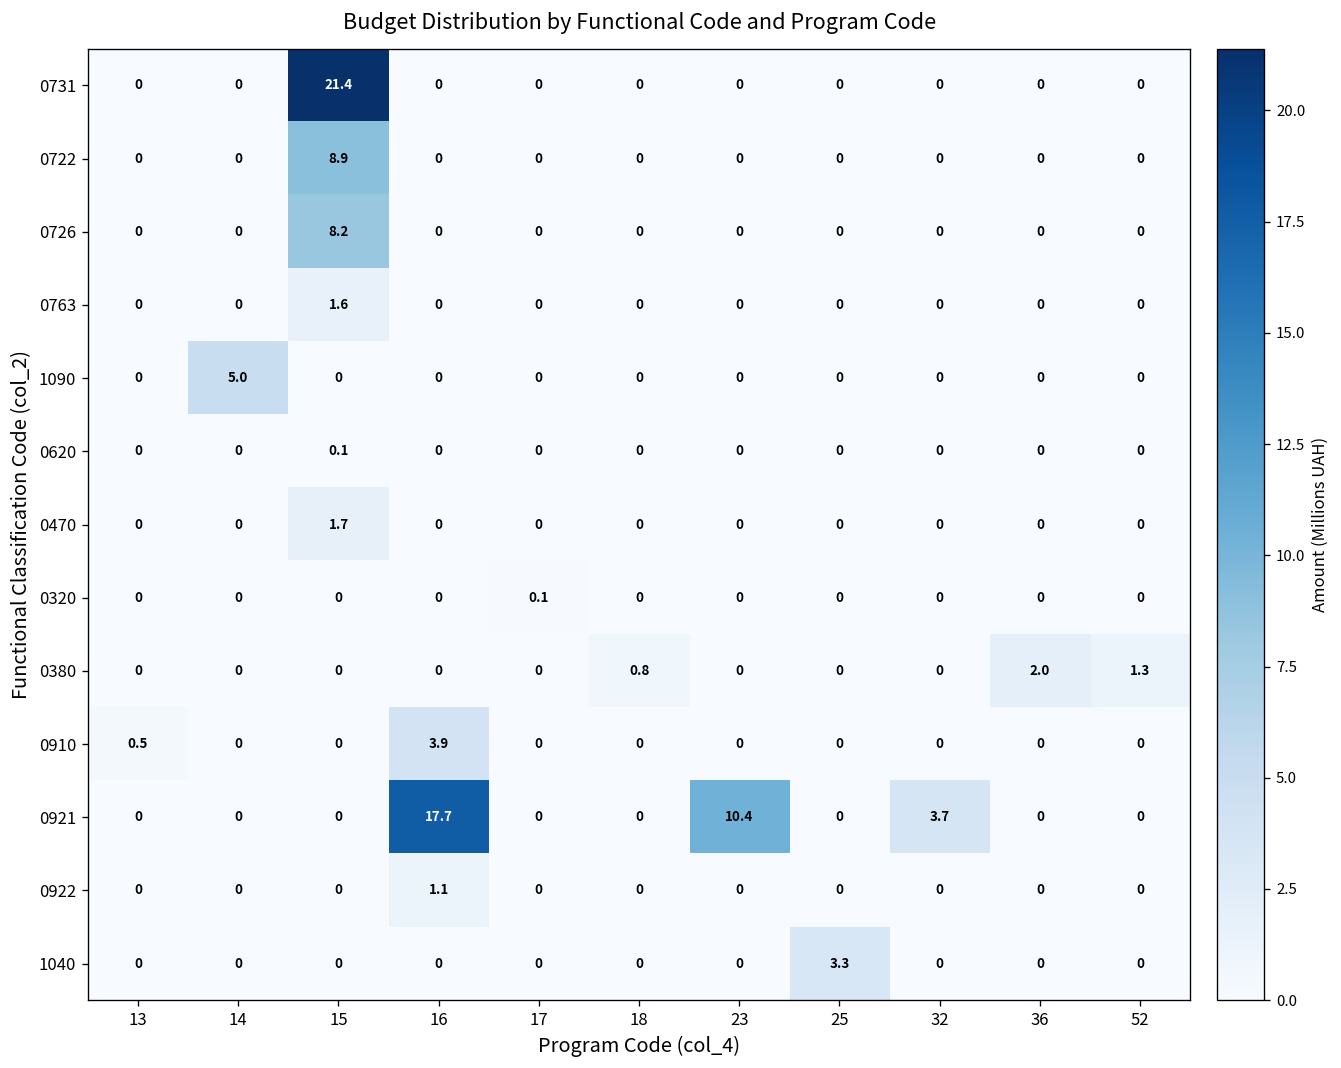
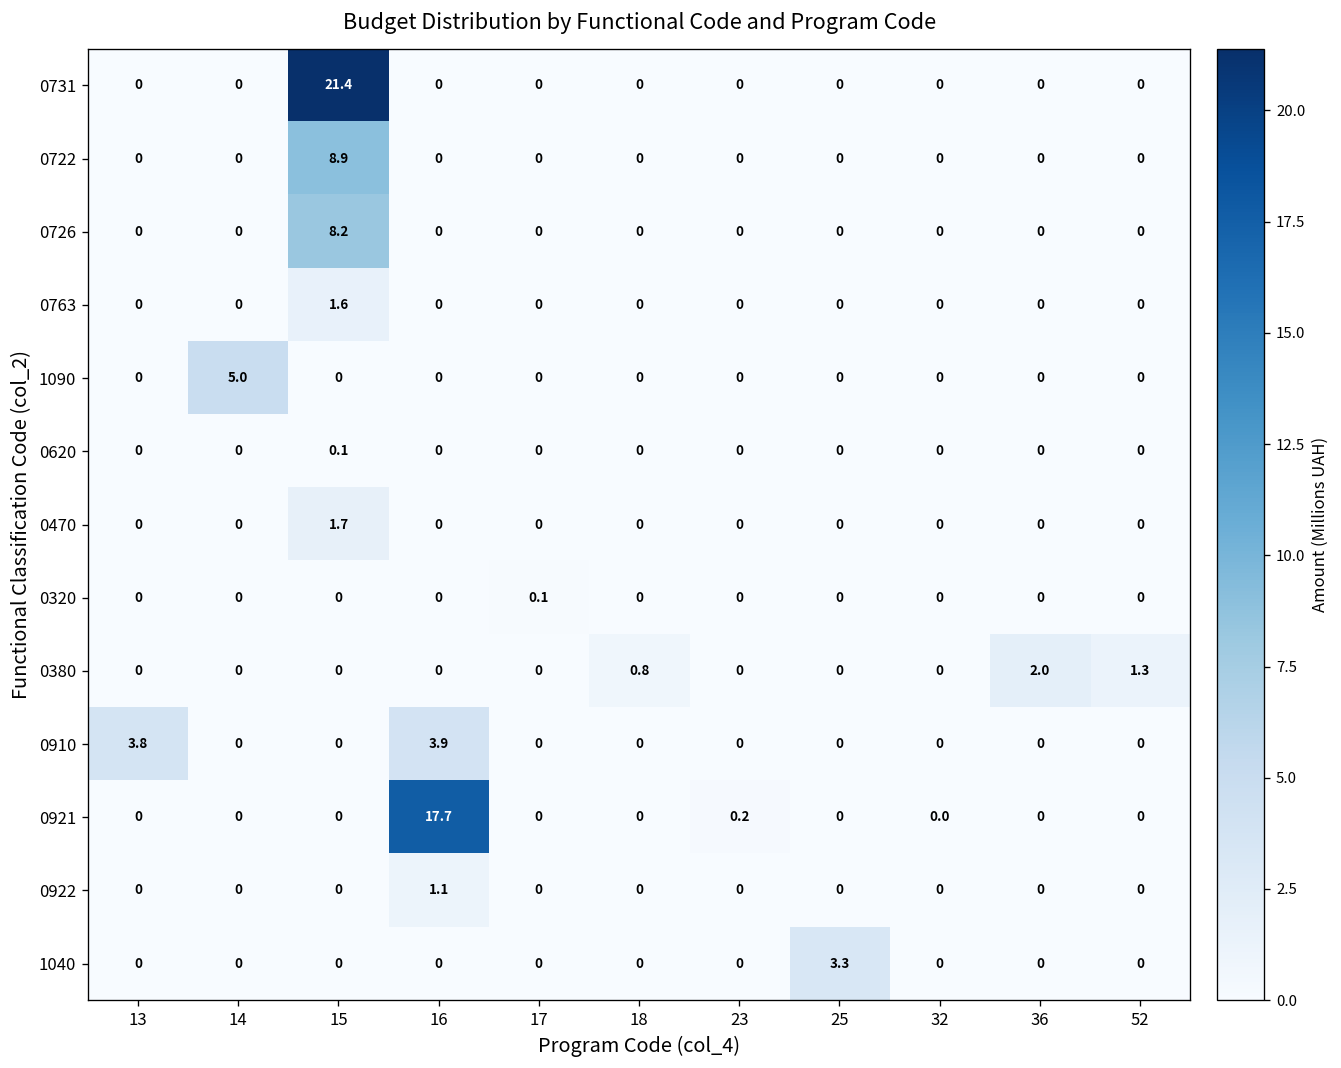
  {
    "0731": {
      "13": 0,
      "14": 0,
      "15": 21.4,
      "16": 0,
      "17": 0,
      "18": 0,
      "23": 0,
      "25": 0,
      "32": 0,
      "36": 0,
      "52": 0
    },
    "0722": {
      "13": 0,
      "14": 0,
      "15": 8.9,
      "16": 0,
      "17": 0,
      "18": 0,
      "23": 0,
      "25": 0,
      "32": 0,
      "36": 0,
      "52": 0
    },
    "0726": {
      "13": 0,
      "14": 0,
      "15": 8.2,
      "16": 0,
      "17": 0,
      "18": 0,
      "23": 0,
      "25": 0,
      "32": 0,
      "36": 0,
      "52": 0
    },
    "0763": {
      "13": 0,
      "14": 0,
      "15": 1.6,
      "16": 0,
      "17": 0,
      "18": 0,
      "23": 0,
      "25": 0,
      "32": 0,
      "36": 0,
      "52": 0
    },
    "1090": {
      "13": 0,
      "14": 5.0,
      "15": 0,
      "16": 0,
      "17": 0,
      "18": 0,
      "23": 0,
      "25": 0,
      "32": 0,
      "36": 0,
      "52": 0
    },
    "0620": {
      "13": 0,
      "14": 0,
      "15": 0.1,
      "16": 0,
      "17": 0,
      "18": 0,
      "23": 0,
      "25": 0,
      "32": 0,
      "36": 0,
      "52": 0
    },
    "0470": {
      "13": 0,
      "14": 0,
      "15": 1.7,
      "16": 0,
      "17": 0,
      "18": 0,
      "23": 0,
      "25": 0,
      "32": 0,
      "36": 0,
      "52": 0
    },
    "0320": {
      "13": 0,
      "14": 0,
      "15": 0,
      "16": 0,
      "17": 0.1,
      "18": 0,
      "23": 0,
      "25": 0,
      "32": 0,
      "36": 0,
      "52": 0
    },
    "0380": {
      "13": 0,
      "14": 0,
      "15": 0,
      "16": 0,
      "17": 0,
      "18": 0.8,
      "23": 0,
      "25": 0,
      "32": 0,
      "36": 2.0,
      "52": 1.3
    },
    "0910": {
-     "13": 0.5,
+     "13": 3.8,
      "14": 0,
      "15": 0,
      "16": 3.9,
      "17": 0,
      "18": 0,
      "23": 0,
      "25": 0,
      "32": 0,
      "36": 0,
      "52": 0
    },
    "0921": {
      "13": 0,
      "14": 0,
      "15": 0,
      "16": 17.7,
      "17": 0,
      "18": 0,
-     "23": 10.4,
+     "23": 0.2,
      "25": 0,
-     "32": 3.7,
+     "32": 0.0,
      "36": 0,
      "52": 0
    },
    "0922": {
      "13": 0,
      "14": 0,
      "15": 0,
      "16": 1.1,
      "17": 0,
      "18": 0,
      "23": 0,
      "25": 0,
      "32": 0,
      "36": 0,
      "52": 0
    },
    "1040": {
      "13": 0,
      "14": 0,
      "15": 0,
      "16": 0,
      "17": 0,
      "18": 0,
      "23": 0,
      "25": 3.3,
      "32": 0,
      "36": 0,
      "52": 0
    }
  }
